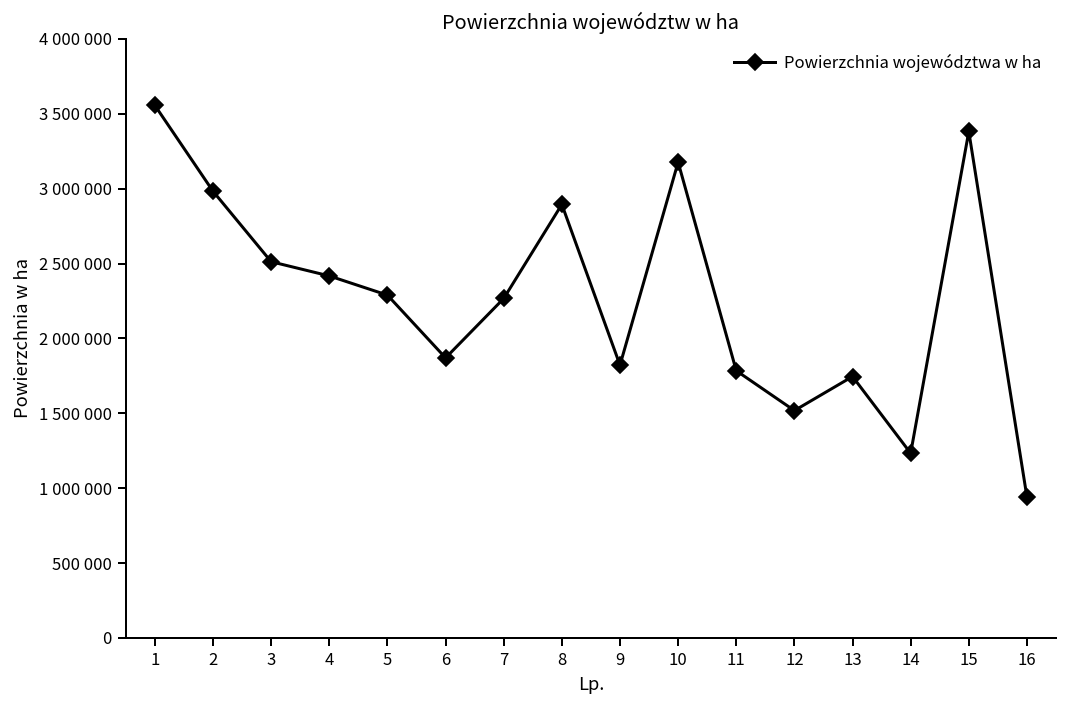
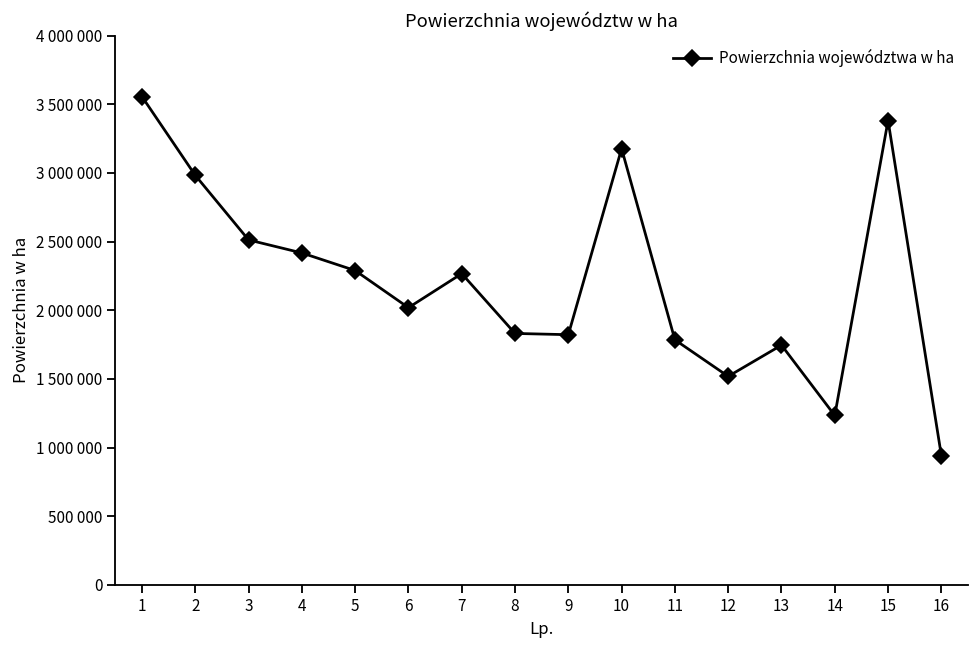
  {
    "1": 3560000,
    "2": 2980000,
    "3": 2510000,
    "4": 2420000,
    "5": 2290000,
-   "6": 1870000,
+   "6": 2020000,
    "7": 2270000,
-   "8": 2890000,
+   "8": 1830000,
    "9": 1820000,
    "10": 3180000,
    "11": 1780000,
    "12": 1520000,
    "13": 1750000,
    "14": 1230000,
    "15": 3380000,
    "16": 940000
  }
